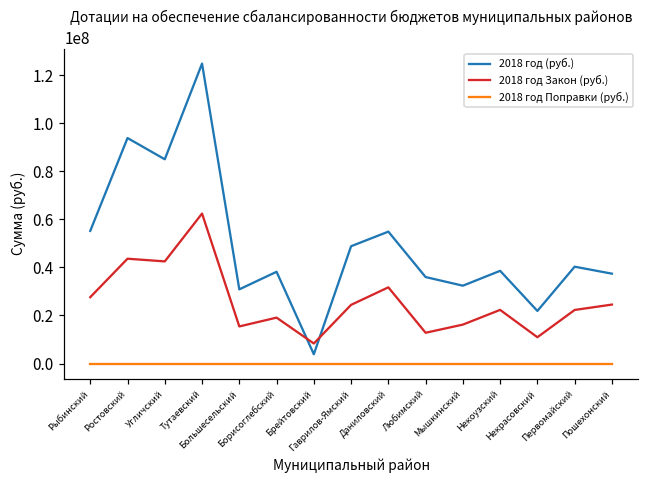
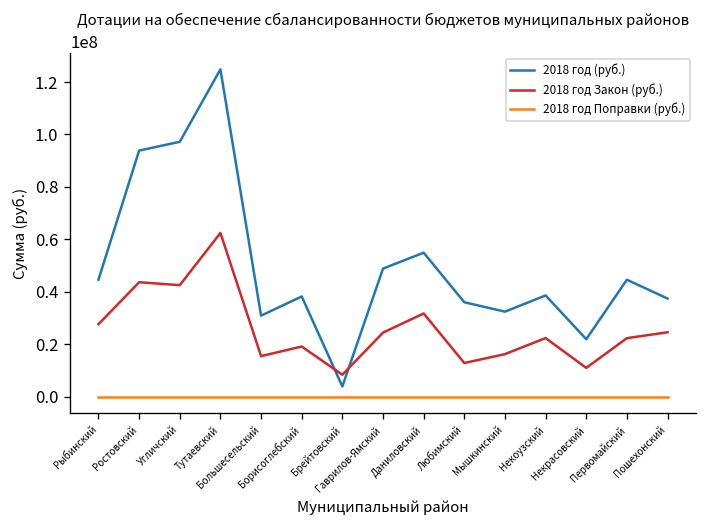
  {
    "2018 год (руб.)": {
-     "Рыбинский": 55000000,
+     "Рыбинский": 45000000,
      "Ростовский": 94000000,
-     "Угличский": 85000000,
+     "Угличский": 97000000,
      "Тутаевский": 125000000,
      "Большесельский": 31000000,
      "Борисоглебский": 38000000,
      "Брейтовский": 4000000,
      "Гаврилов-Ямский": 49000000,
      "Даниловский": 55000000,
      "Любимский": 36000000,
      "Мышкинский": 32000000,
      "Некоузский": 39000000,
      "Некрасовский": 22000000,
-     "Первомайский": 40000000,
+     "Первомайский": 45000000,
      "Пошехонский": 37000000
    },
    "2018 год Закон (руб.)": {
      "Рыбинский": 28000000,
      "Ростовский": 44000000,
      "Угличский": 43000000,
      "Тутаевский": 62000000,
      "Большесельский": 15000000,
      "Борисоглебский": 19000000,
      "Брейтовский": 8000000,
      "Гаврилов-Ямский": 24000000,
      "Даниловский": 32000000,
      "Любимский": 13000000,
      "Мышкинский": 16000000,
      "Некоузский": 22000000,
      "Некрасовский": 11000000,
      "Первомайский": 22000000,
      "Пошехонский": 25000000
    },
    "2018 год Поправки (руб.)": {
      "Рыбинский": 0,
      "Ростовский": 0,
      "Угличский": 0,
      "Тутаевский": 0,
      "Большесельский": 0,
      "Борисоглебский": 0,
      "Брейтовский": 0,
      "Гаврилов-Ямский": 0,
      "Даниловский": 0,
      "Любимский": 0,
      "Мышкинский": 0,
      "Некоузский": 0,
      "Некрасовский": 0,
      "Первомайский": 0,
      "Пошехонский": 0
    }
  }
